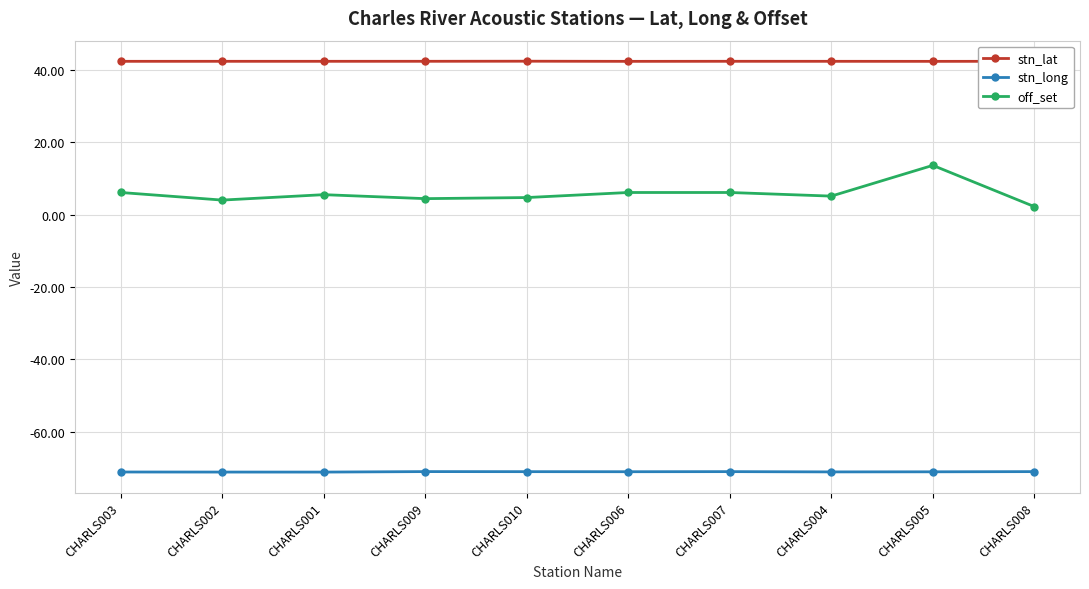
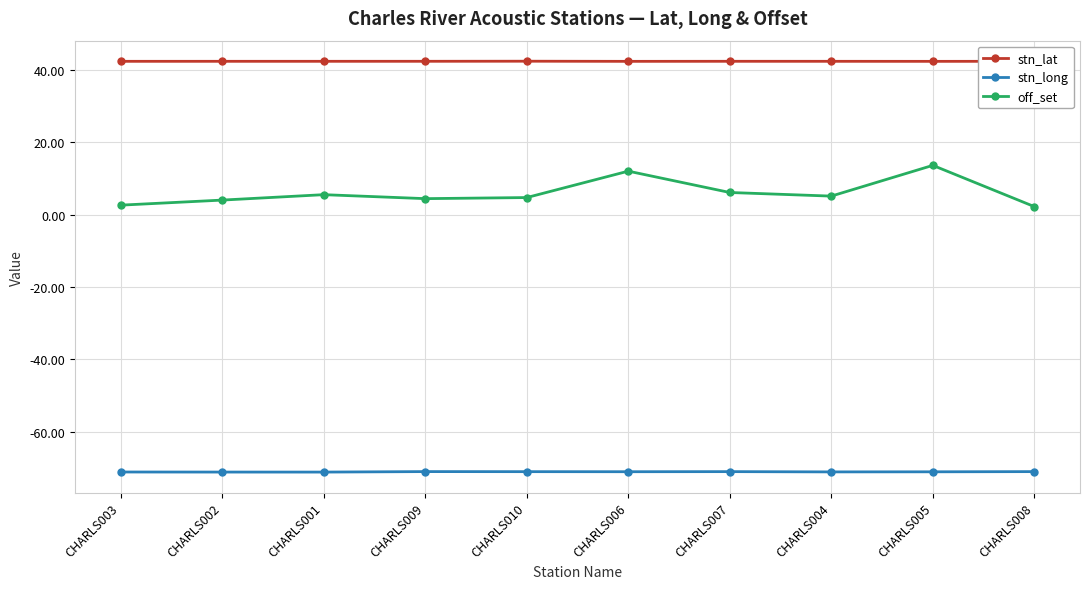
  {
    "stn_lat": {
      "CHARLS003": 42,
      "CHARLS002": 42,
      "CHARLS001": 42,
      "CHARLS009": 42,
      "CHARLS010": 42,
      "CHARLS006": 42,
      "CHARLS007": 42,
      "CHARLS004": 42,
      "CHARLS005": 42
    },
    "stn_long": {
      "CHARLS003": -71,
      "CHARLS002": -71,
      "CHARLS001": -71,
      "CHARLS009": -71,
      "CHARLS010": -71,
      "CHARLS006": -71,
      "CHARLS007": -71,
      "CHARLS004": -71,
      "CHARLS005": -71,
      "CHARLS008": -71
    },
    "off_set": {
-     "CHARLS003": 6,
+     "CHARLS003": 3,
      "CHARLS002": 4,
      "CHARLS001": 6,
      "CHARLS009": 4,
      "CHARLS010": 5,
-     "CHARLS006": 6,
+     "CHARLS006": 12,
      "CHARLS007": 6,
      "CHARLS004": 5,
      "CHARLS005": 14,
      "CHARLS008": 2
    }
  }
